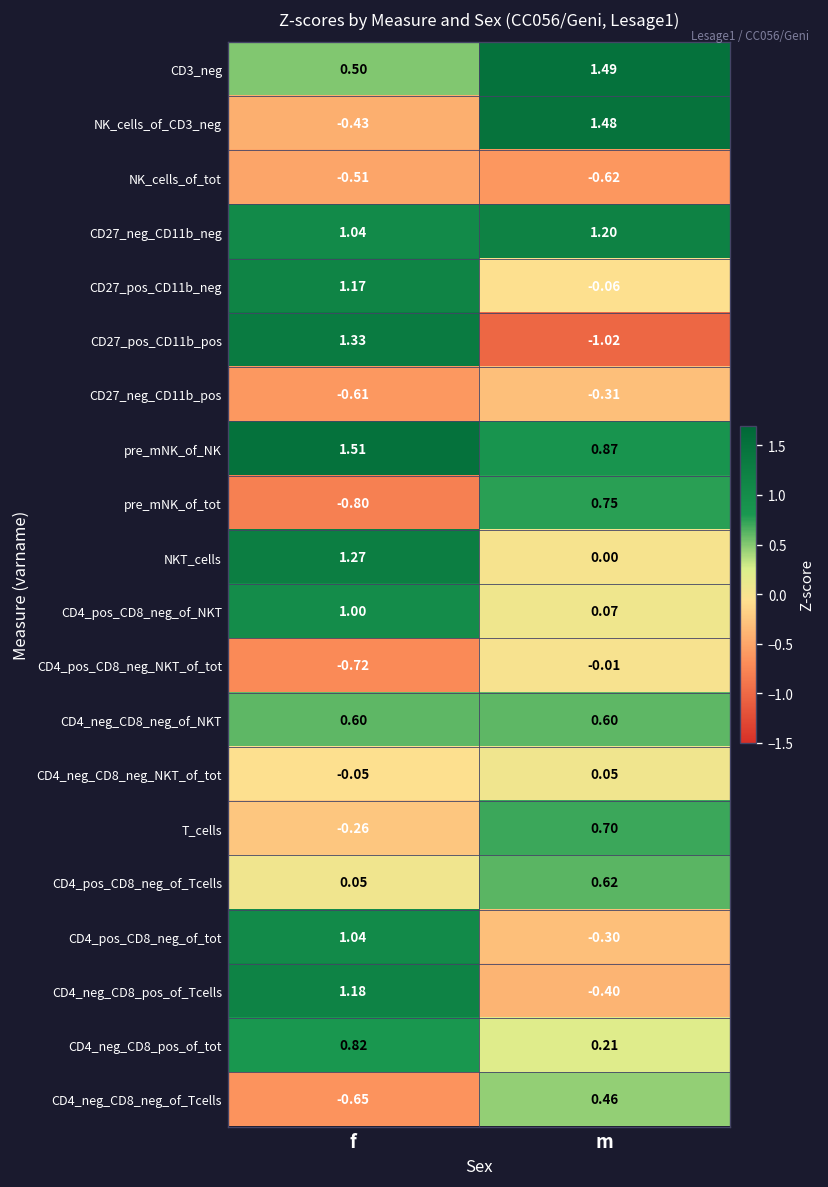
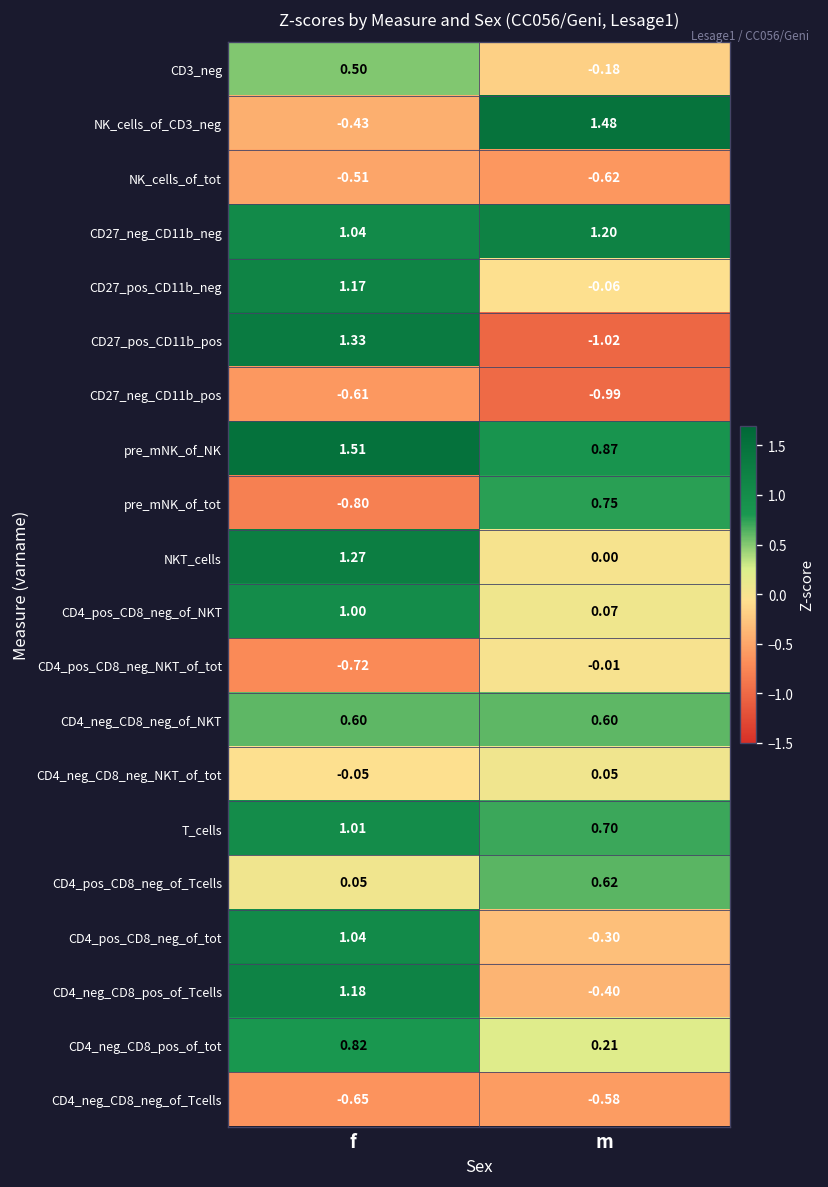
  {
    "CD3_neg": {
      "f": 0.50,
-     "m": 1.49
+     "m": -0.18
    },
    "NK_cells_of_CD3_neg": {
      "f": -0.43,
      "m": 1.48
    },
    "NK_cells_of_tot": {
      "f": -0.51,
      "m": -0.62
    },
    "CD27_neg_CD11b_neg": {
      "f": 1.04,
      "m": 1.20
    },
    "CD27_pos_CD11b_neg": {
      "f": 1.17,
      "m": -0.06
    },
    "CD27_pos_CD11b_pos": {
      "f": 1.33,
      "m": -1.02
    },
    "CD27_neg_CD11b_pos": {
      "f": -0.61,
-     "m": -0.31
+     "m": -0.99
    },
    "pre_mNK_of_NK": {
      "f": 1.51,
      "m": 0.87
    },
    "pre_mNK_of_tot": {
      "f": -0.80,
      "m": 0.75
    },
    "NKT_cells": {
      "f": 1.27,
      "m": 0.00
    },
    "CD4_pos_CD8_neg_of_NKT": {
      "f": 1.00,
      "m": 0.07
    },
    "CD4_pos_CD8_neg_NKT_of_tot": {
      "f": -0.72,
      "m": -0.01
    },
    "CD4_neg_CD8_neg_of_NKT": {
      "f": 0.60,
      "m": 0.60
    },
    "CD4_neg_CD8_neg_NKT_of_tot": {
      "f": -0.05,
      "m": 0.05
    },
    "T_cells": {
-     "f": -0.26,
+     "f": 1.01,
      "m": 0.70
    },
    "CD4_pos_CD8_neg_of_Tcells": {
      "f": 0.05,
      "m": 0.62
    },
    "CD4_pos_CD8_neg_of_tot": {
      "f": 1.04,
      "m": -0.30
    },
    "CD4_neg_CD8_pos_of_Tcells": {
      "f": 1.18,
      "m": -0.40
    },
    "CD4_neg_CD8_pos_of_tot": {
      "f": 0.82,
      "m": 0.21
    },
    "CD4_neg_CD8_neg_of_Tcells": {
      "f": -0.65,
-     "m": 0.46
+     "m": -0.58
    }
  }
